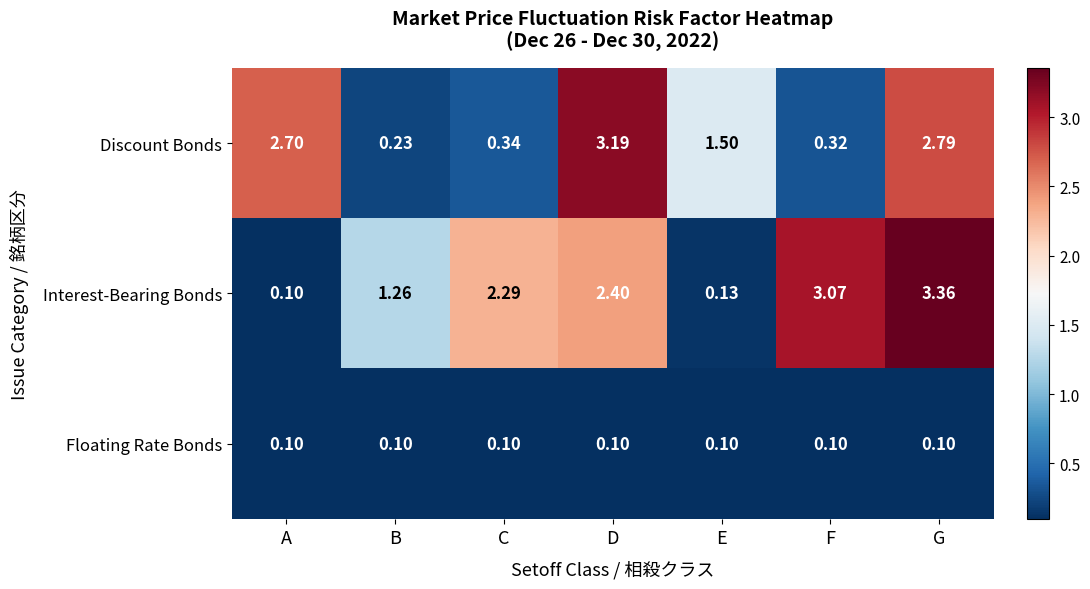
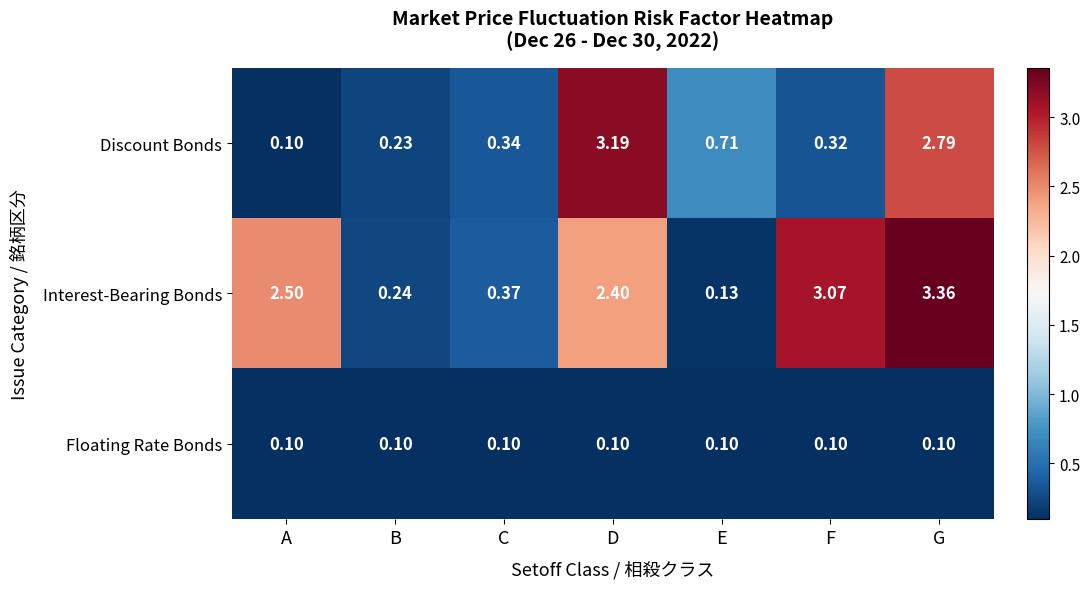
  {
    "Discount Bonds": {
-     "A": 2.70,
+     "A": 0.10,
      "B": 0.23,
      "C": 0.34,
      "D": 3.19,
-     "E": 1.50,
+     "E": 0.71,
      "F": 0.32,
      "G": 2.79
    },
    "Interest-Bearing Bonds": {
-     "A": 0.10,
-     "B": 1.26,
-     "C": 2.29,
+     "A": 2.50,
+     "B": 0.24,
+     "C": 0.37,
      "D": 2.40,
      "E": 0.13,
      "F": 3.07,
      "G": 3.36
    },
    "Floating Rate Bonds": {
      "A": 0.10,
      "B": 0.10,
      "C": 0.10,
      "D": 0.10,
      "E": 0.10,
      "F": 0.10,
      "G": 0.10
    }
  }
